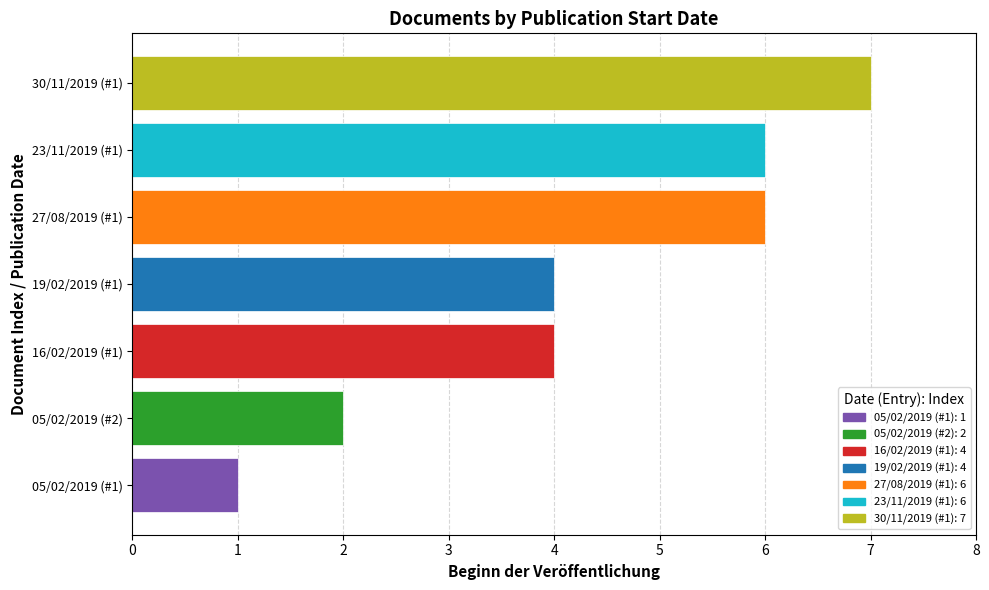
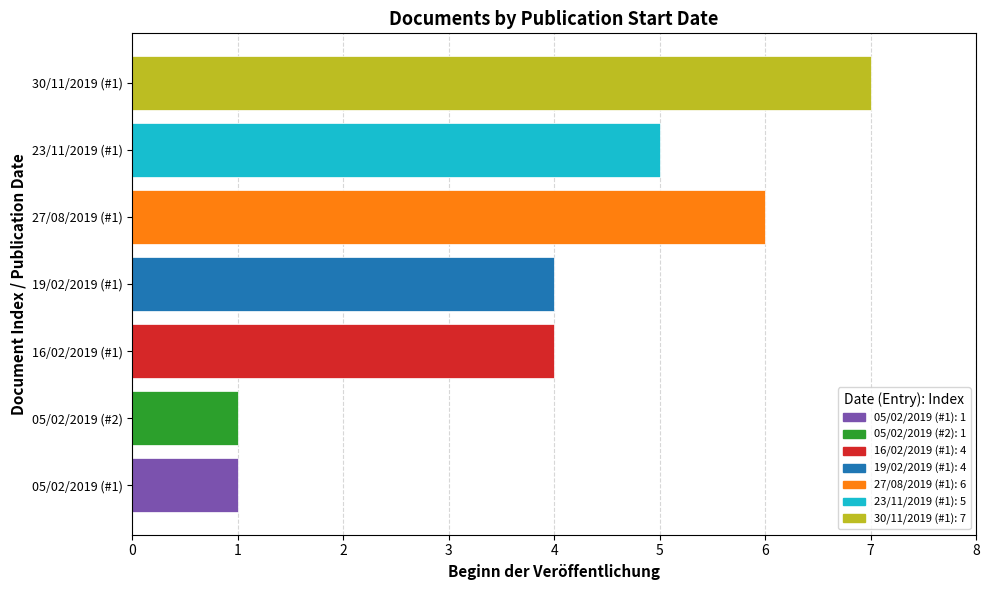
  {
    "30/11/2019 (#1)": 7,
-   "23/11/2019 (#1)": 6,
+   "23/11/2019 (#1)": 5,
    "27/08/2019 (#1)": 6,
    "19/02/2019 (#1)": 4,
    "16/02/2019 (#1)": 4,
-   "05/02/2019 (#2)": 2,
+   "05/02/2019 (#2)": 1,
    "05/02/2019 (#1)": 1
  }
